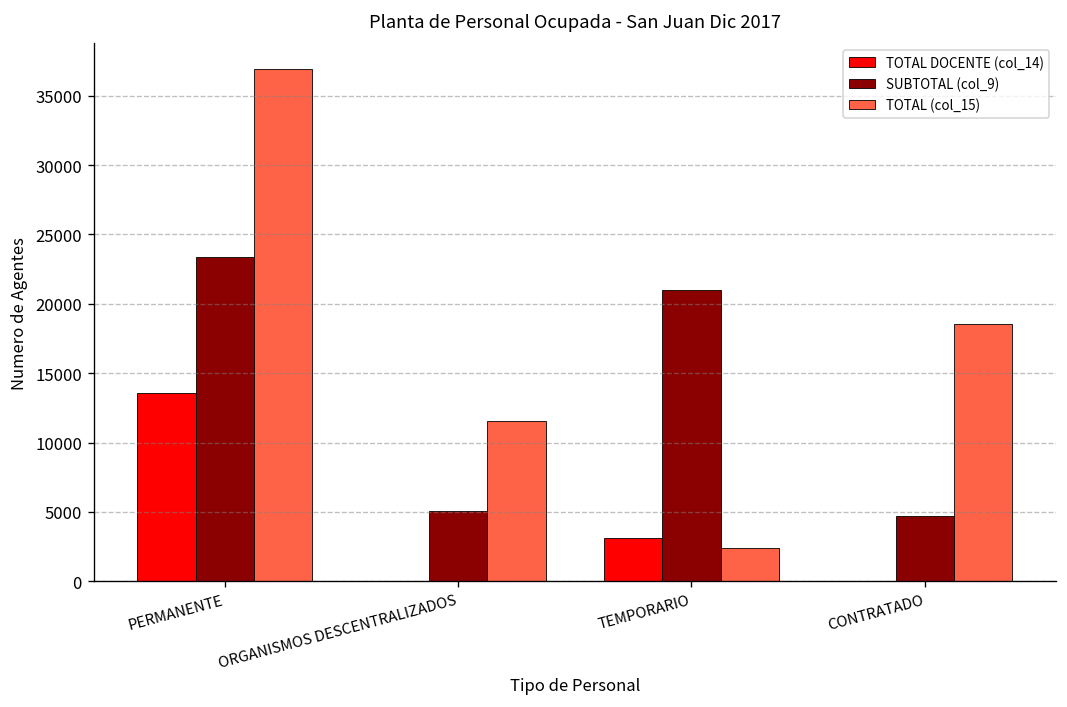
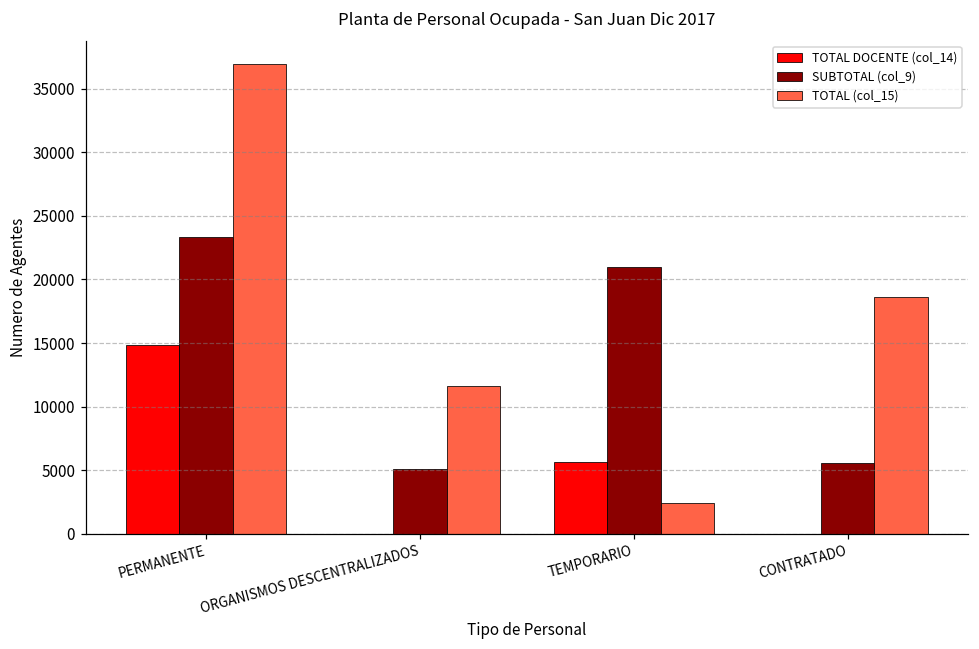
  {
    "TOTAL DOCENTE (col_14)": {
-     "PERMANENTE": 13600,
+     "PERMANENTE": 14900,
      "ORGANISMOS DESCENTRALIZADOS": 0,
-     "TEMPORARIO": 3100,
+     "TEMPORARIO": 5600,
      "CONTRATADO": 0
    },
    "SUBTOTAL (col_9)": {
      "PERMANENTE": 23400,
      "ORGANISMOS DESCENTRALIZADOS": 5100,
      "TEMPORARIO": 21000,
-     "CONTRATADO": 4700
+     "CONTRATADO": 5600
    },
    "TOTAL (col_15)": {
      "PERMANENTE": 36900,
      "ORGANISMOS DESCENTRALIZADOS": 11600,
      "TEMPORARIO": 2400,
      "CONTRATADO": 18600
    }
  }
